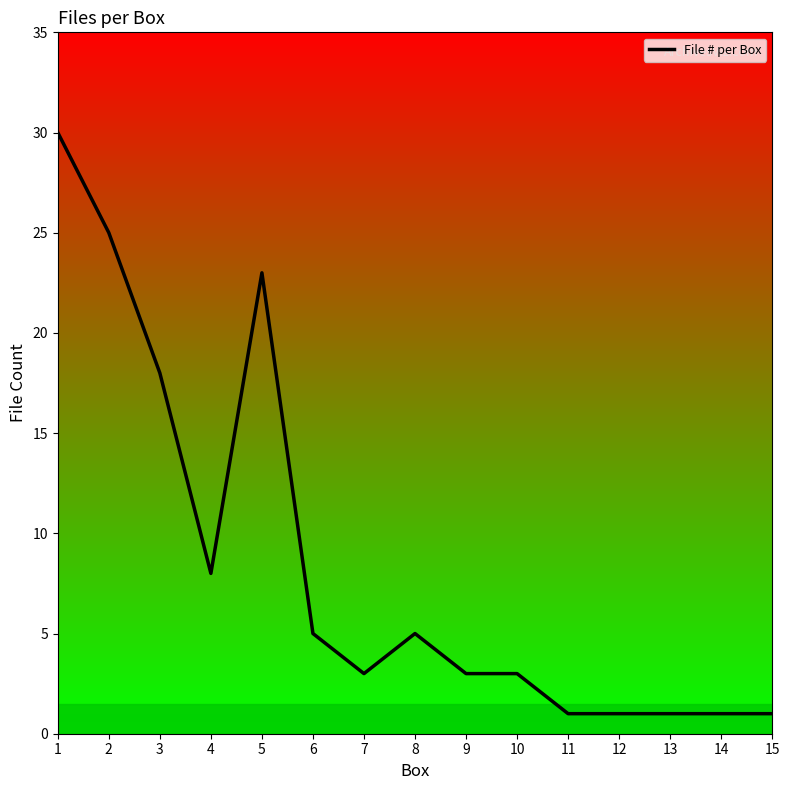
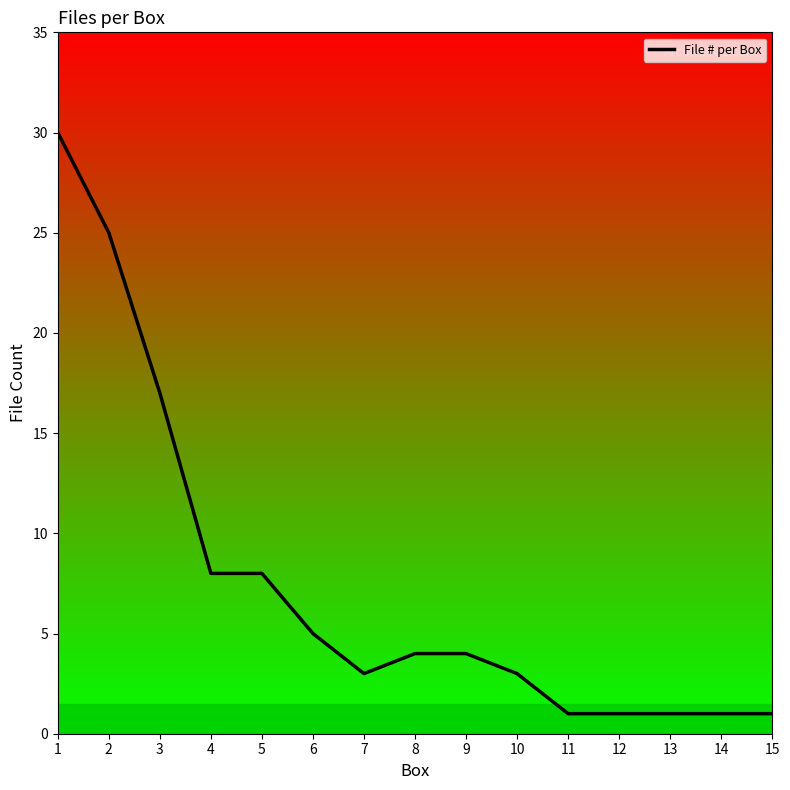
  {
    "1": 30,
    "2": 25,
-   "3": 18,
+   "3": 17,
    "4": 8,
-   "5": 23,
+   "5": 8,
    "6": 5,
    "7": 3,
-   "8": 5,
-   "9": 3,
+   "8": 4,
+   "9": 4,
    "10": 3
  }
